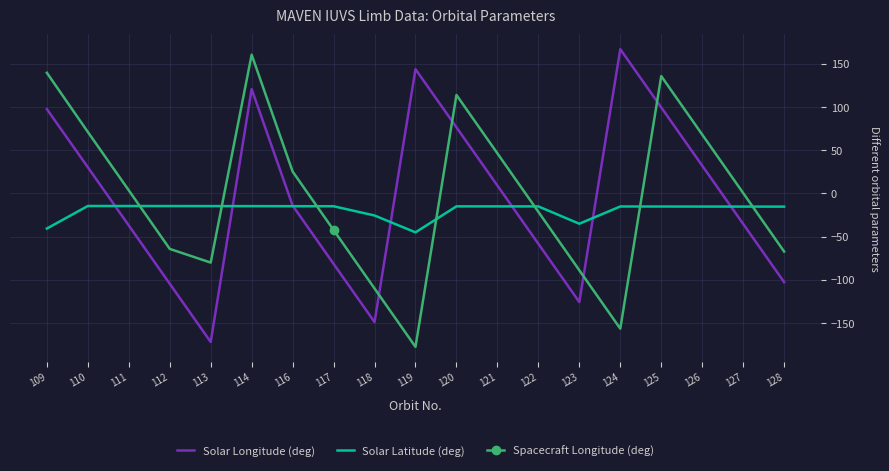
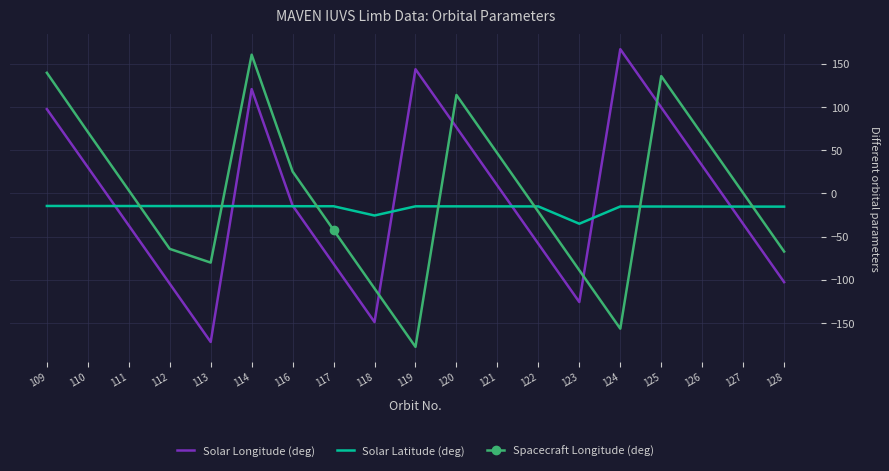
  {
    "Solar Longitude (deg)": {
      "109": 100,
      "110": 30,
      "111": -40,
      "112": -100,
      "113": -170,
      "114": 120,
      "117": -80,
      "118": -150,
      "119": 140,
      "120": 80,
      "121": 10,
      "122": -60,
      "123": -130,
      "124": 170,
      "125": 100,
      "126": 30,
      "127": -40,
      "128": -100
    },
    "Solar Latitude (deg)": {
-     "109": -40,
+     "109": -10,
      "110": -10,
      "111": -10,
      "112": -10,
      "113": -10,
      "114": -10,
      "117": -10,
      "118": -30,
-     "119": -50,
+     "119": -10,
      "120": -20,
      "121": -20,
      "122": -20,
      "123": -40,
      "124": -20,
      "125": -20,
      "126": -20,
      "127": -20,
      "128": -20
    },
    "Spacecraft Longitude (deg)": {
      "109": 140,
      "110": 70,
      "111": 0,
      "112": -60,
      "113": -80,
      "114": 160,
      "116": 30,
      "117": -40,
      "118": -110,
      "119": -180,
      "120": 110,
      "121": 50,
      "122": -20,
      "123": -90,
      "124": -160,
      "125": 140,
      "126": 70,
      "127": 0,
      "128": -70
    }
  }
